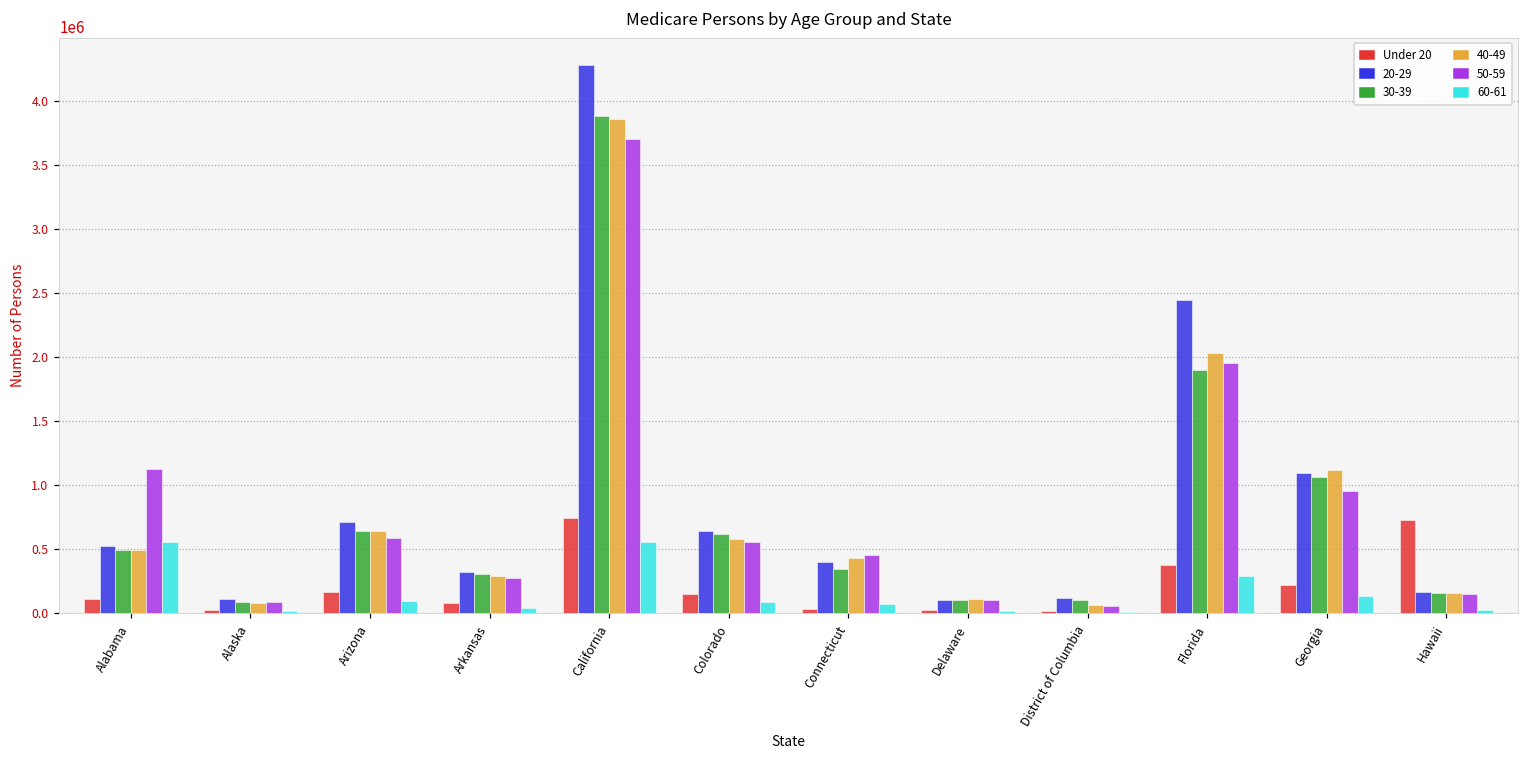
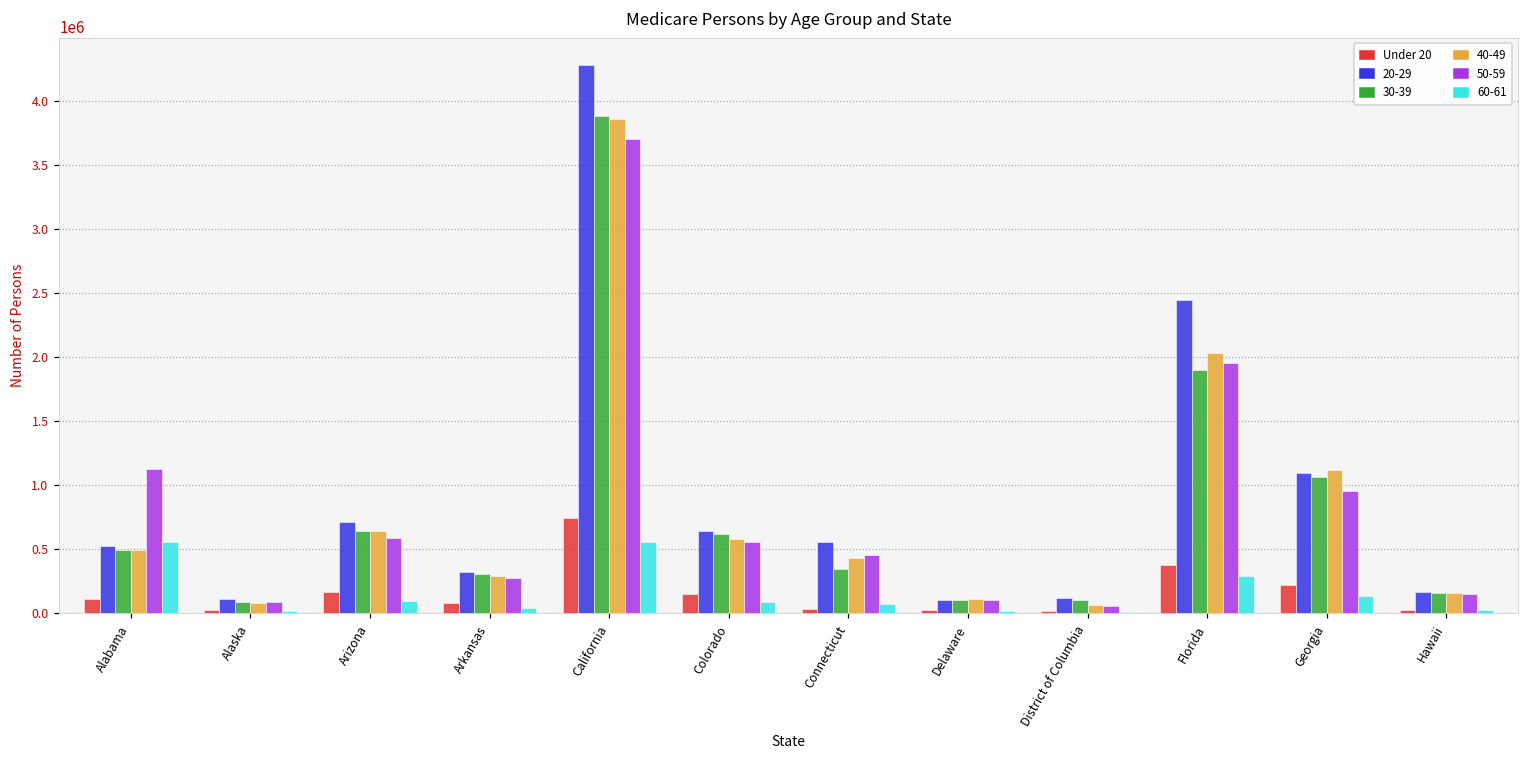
  {
    "Under 20": {
      "Alabama": 110000,
      "Alaska": 30000,
      "Arizona": 160000,
      "Arkansas": 80000,
      "California": 740000,
      "Colorado": 150000,
      "Connecticut": 40000,
      "Delaware": 30000,
      "Florida": 380000,
      "Georgia": 220000,
-     "Hawaii": 720000
+     "Hawaii": 30000
    },
    "20-29": {
      "Alabama": 520000,
      "Alaska": 110000,
      "Arizona": 710000,
      "Arkansas": 320000,
      "California": 4280000,
      "Colorado": 640000,
-     "Connecticut": 400000,
+     "Connecticut": 550000,
      "Delaware": 100000,
      "District of Columbia": 120000,
      "Florida": 2440000,
      "Georgia": 1100000,
      "Hawaii": 170000
    },
    "30-39": {
      "Alabama": 490000,
      "Alaska": 90000,
      "Arizona": 640000,
      "Arkansas": 310000,
      "California": 3880000,
      "Colorado": 620000,
      "Connecticut": 350000,
      "Delaware": 100000,
      "District of Columbia": 100000,
      "Florida": 1900000,
      "Georgia": 1060000,
      "Hawaii": 160000
    },
    "40-49": {
      "Alabama": 490000,
      "Alaska": 80000,
      "Arizona": 640000,
      "Arkansas": 290000,
      "California": 3860000,
      "Colorado": 580000,
      "Connecticut": 430000,
      "Delaware": 110000,
      "District of Columbia": 70000,
      "Florida": 2030000,
      "Georgia": 1120000,
      "Hawaii": 160000
    },
    "50-59": {
      "Alabama": 1120000,
      "Alaska": 90000,
      "Arizona": 590000,
      "Arkansas": 270000,
      "California": 3700000,
      "Colorado": 560000,
      "Connecticut": 450000,
      "Delaware": 100000,
      "District of Columbia": 60000,
      "Florida": 1950000,
      "Georgia": 950000,
      "Hawaii": 150000
    },
    "60-61": {
      "Alabama": 560000,
      "Arizona": 90000,
      "Arkansas": 40000,
      "California": 560000,
      "Colorado": 90000,
      "Connecticut": 70000,
      "Florida": 290000,
      "Georgia": 140000,
      "Hawaii": 20000
    }
  }
